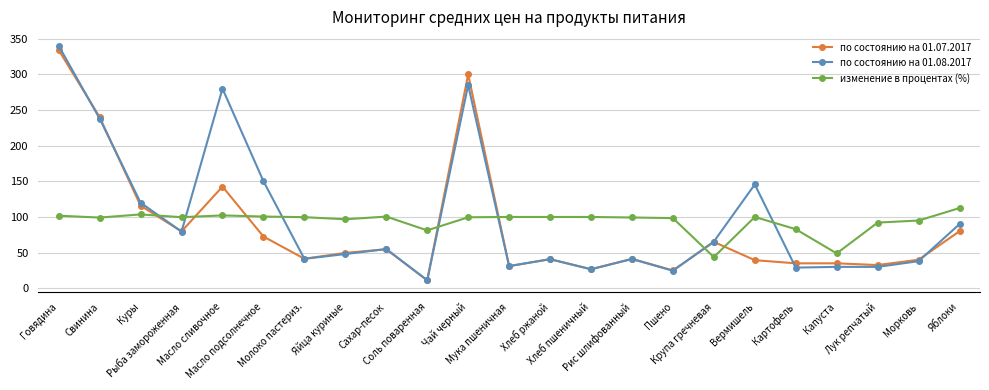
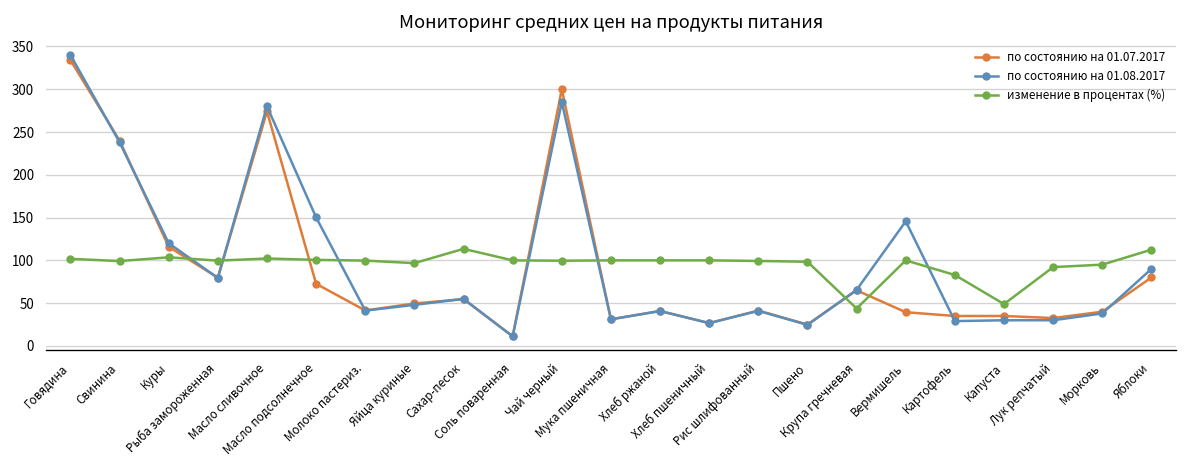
  {
    "по состоянию на 01.07.2017": {
      "Говядина": 330,
      "Куры": 120,
-     "Масло сливочное": 140,
+     "Масло сливочное": 270,
      "Масло подсолнечное": 70,
      "Чай черный": 300,
      "Вермишель": 40,
      "Картофель": 40,
      "Капуста": 40,
      "Яблоки": 80
    },
    "по состоянию на 01.08.2017": {
      "Говядина": 340,
      "Куры": 120,
      "Масло сливочное": 280,
      "Масло подсолнечное": 150,
      "Чай черный": 290,
      "Вермишель": 150,
      "Картофель": 30,
      "Капуста": 30,
      "Яблоки": 90
    },
    "изменение в процентах (%)": {
      "Говядина": 100,
      "Свинина": 100,
      "Куры": 100,
      "Рыба замороженная": 100,
      "Масло сливочное": 100,
      "Масло подсолнечное": 100,
      "Молоко пастериз.": 100,
      "Яйца куриные": 100,
-     "Сахар-песок": 100,
-     "Соль поваренная": 80,
+     "Сахар-песок": 110,
+     "Соль поваренная": 100,
      "Чай черный": 100,
      "Мука пшеничная": 100,
      "Хлеб ржаной": 100,
      "Хлеб пшеничный": 100,
      "Рис шлифованный": 100,
      "Пшено": 100,
      "Крупа гречневая": 40,
      "Вермишель": 100,
      "Картофель": 80,
      "Капуста": 50,
      "Лук репчатый": 90,
      "Морковь": 100,
      "Яблоки": 110
    }
  }
